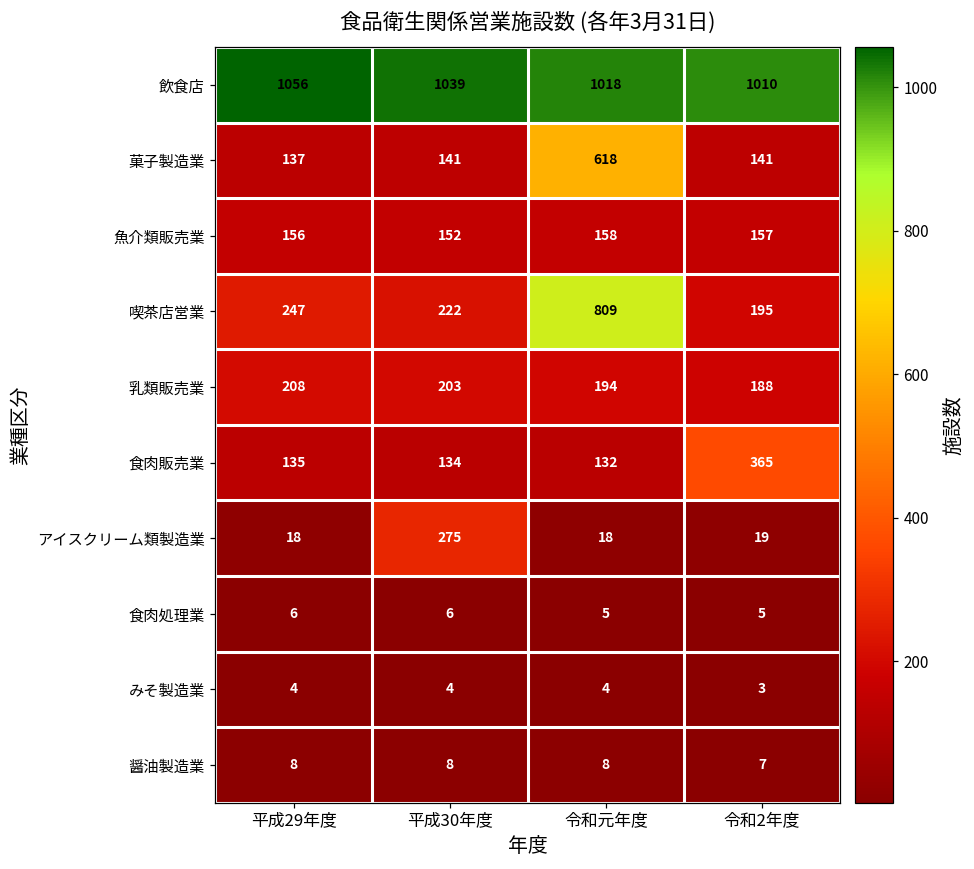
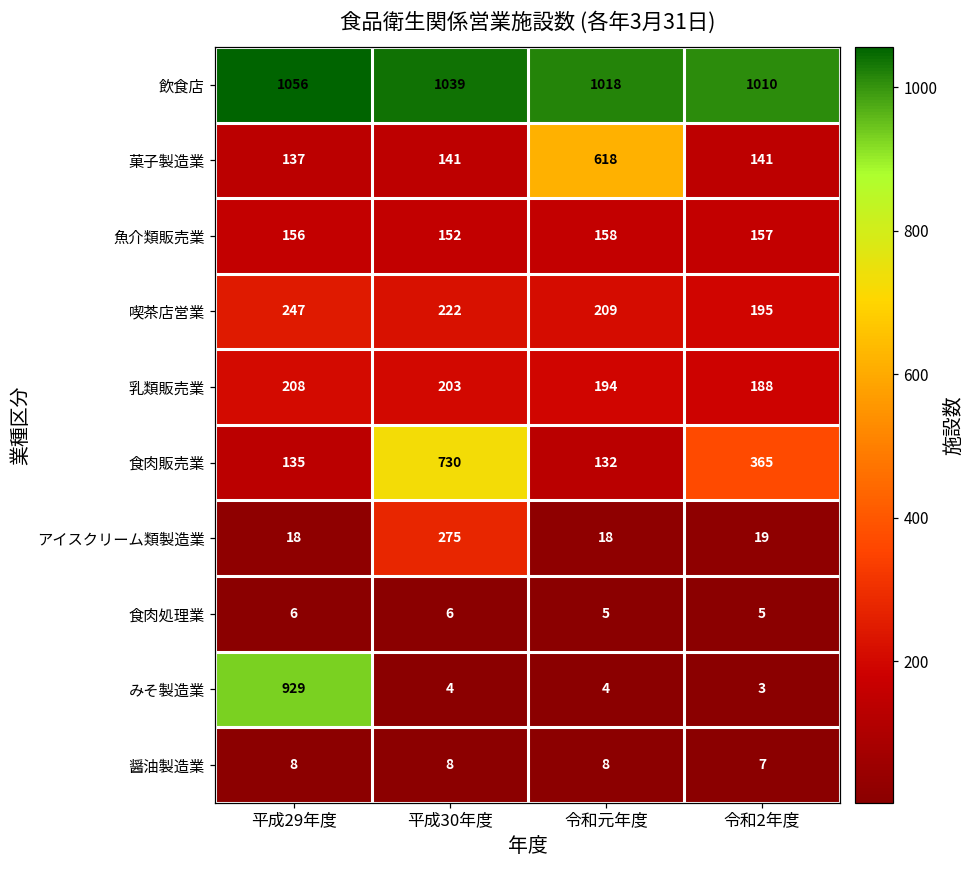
  {
    "飲食店": {
      "平成29年度": 1056,
      "平成30年度": 1039,
      "令和元年度": 1018,
      "令和2年度": 1010
    },
    "菓子製造業": {
      "平成29年度": 137,
      "平成30年度": 141,
      "令和元年度": 618,
      "令和2年度": 141
    },
    "魚介類販売業": {
      "平成29年度": 156,
      "平成30年度": 152,
      "令和元年度": 158,
      "令和2年度": 157
    },
    "喫茶店営業": {
      "平成29年度": 247,
      "平成30年度": 222,
-     "令和元年度": 809,
+     "令和元年度": 209,
      "令和2年度": 195
    },
    "乳類販売業": {
      "平成29年度": 208,
      "平成30年度": 203,
      "令和元年度": 194,
      "令和2年度": 188
    },
    "食肉販売業": {
      "平成29年度": 135,
-     "平成30年度": 134,
+     "平成30年度": 730,
      "令和元年度": 132,
      "令和2年度": 365
    },
    "アイスクリーム類製造業": {
      "平成29年度": 18,
      "平成30年度": 275,
      "令和元年度": 18,
      "令和2年度": 19
    },
    "食肉処理業": {
      "平成29年度": 6,
      "平成30年度": 6,
      "令和元年度": 5,
      "令和2年度": 5
    },
    "みそ製造業": {
-     "平成29年度": 4,
+     "平成29年度": 929,
      "平成30年度": 4,
      "令和元年度": 4,
      "令和2年度": 3
    },
    "醤油製造業": {
      "平成29年度": 8,
      "平成30年度": 8,
      "令和元年度": 8,
      "令和2年度": 7
    }
  }
